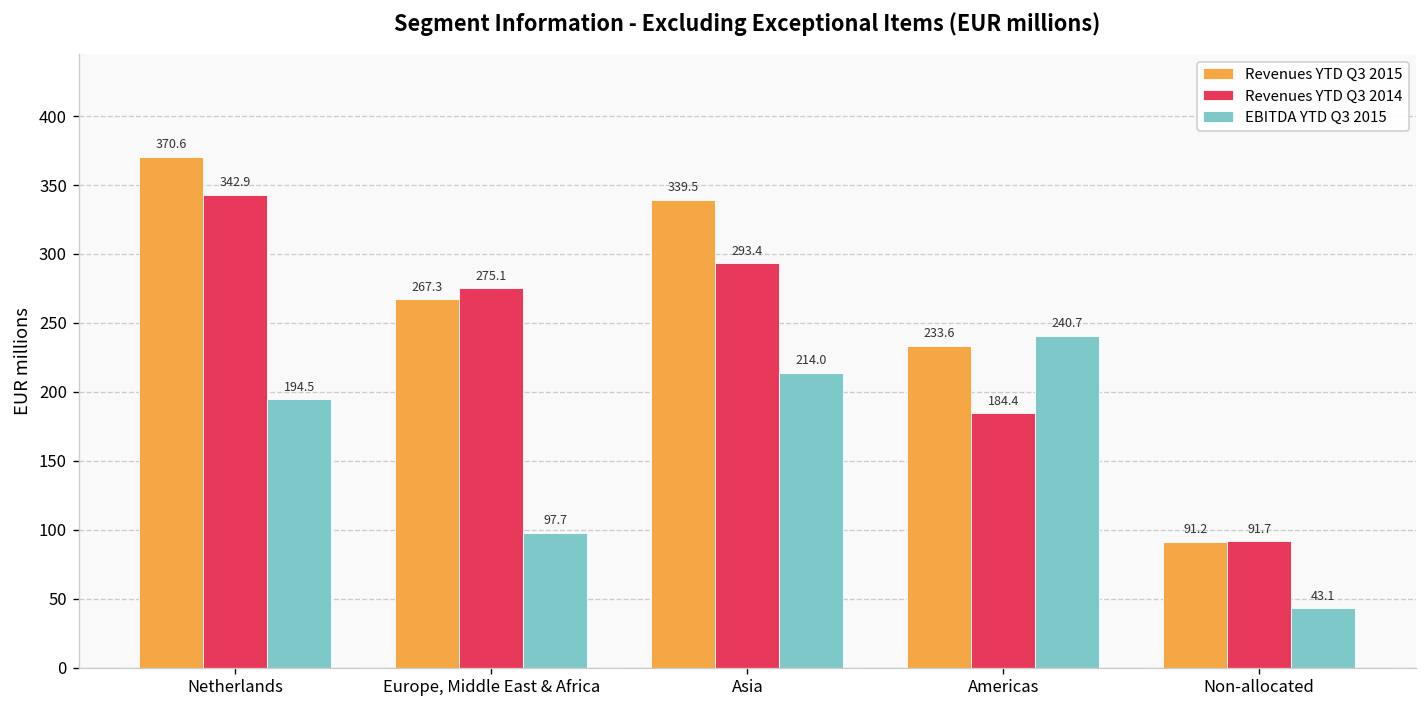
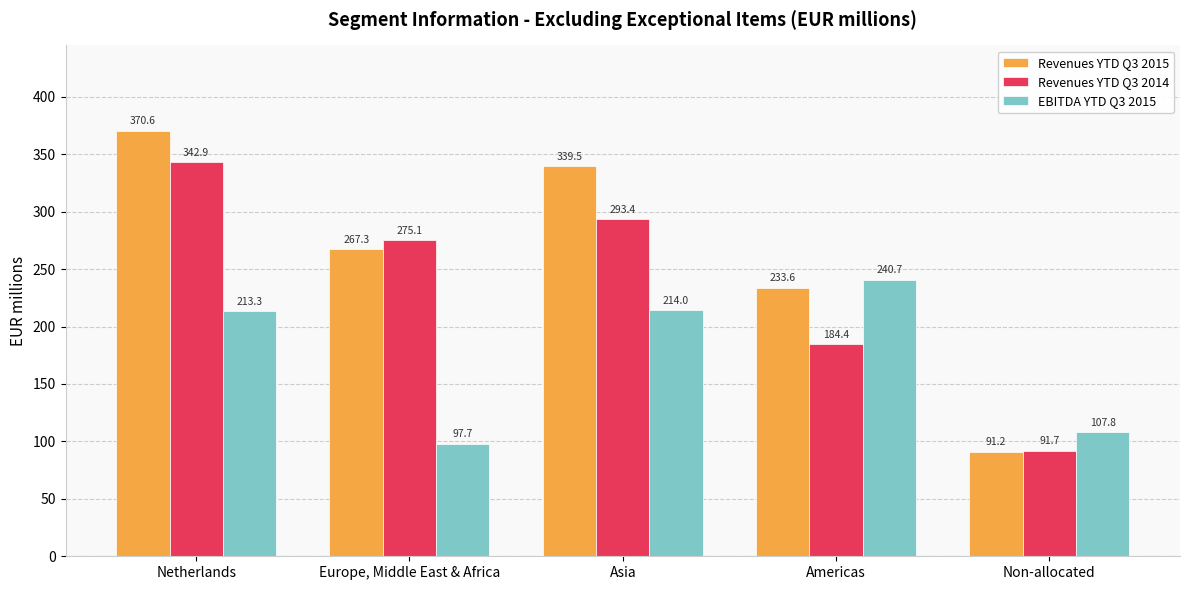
  {
    "Revenues YTD Q3 2015": {
      "Netherlands": 370.6,
      "Europe, Middle East & Africa": 267.3,
      "Asia": 339.5,
      "Americas": 233.6,
      "Non-allocated": 91.2
    },
    "Revenues YTD Q3 2014": {
      "Netherlands": 342.9,
      "Europe, Middle East & Africa": 275.1,
      "Asia": 293.4,
      "Americas": 184.4,
      "Non-allocated": 91.7
    },
    "EBITDA YTD Q3 2015": {
-     "Netherlands": 194.5,
+     "Netherlands": 213.3,
      "Europe, Middle East & Africa": 97.7,
      "Asia": 214.0,
      "Americas": 240.7,
-     "Non-allocated": 43.1
+     "Non-allocated": 107.8
    }
  }
